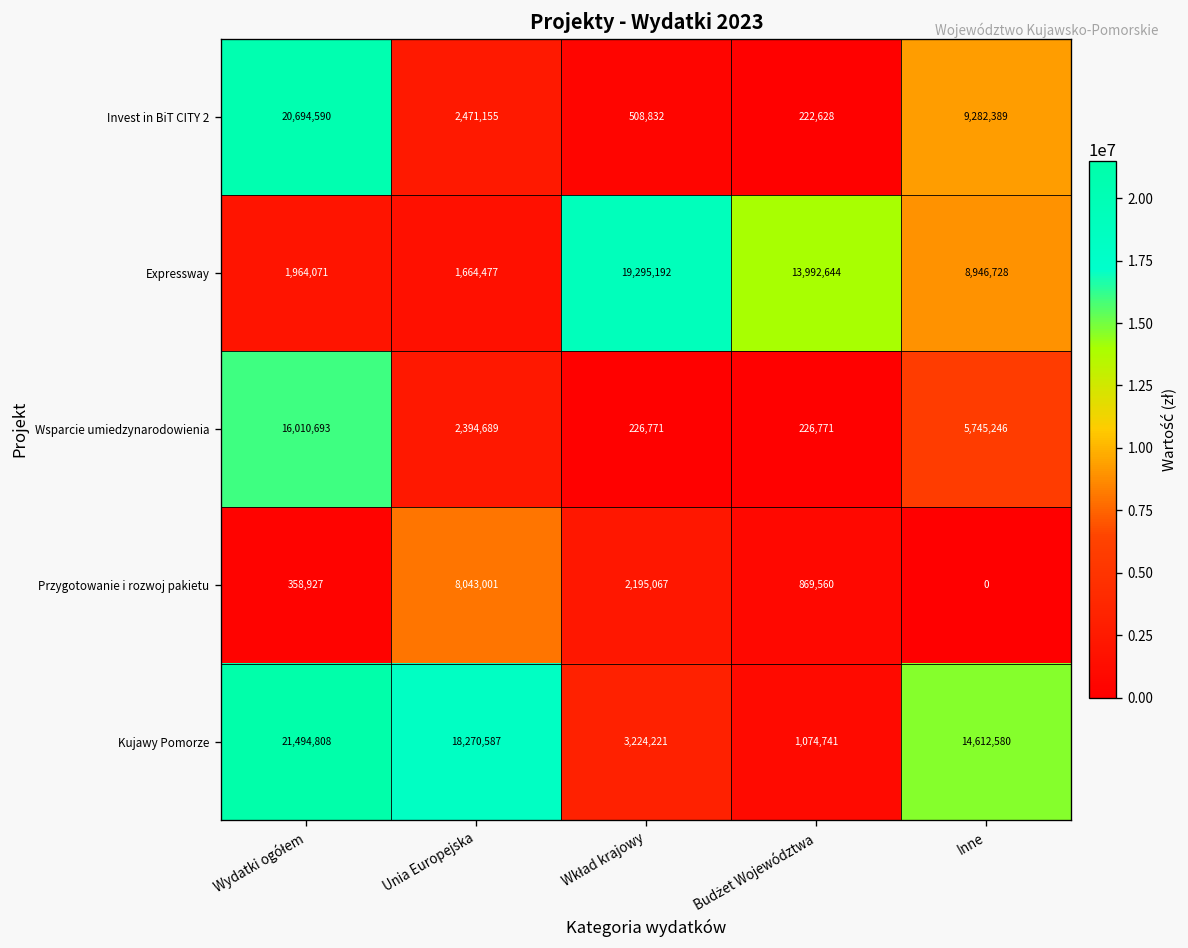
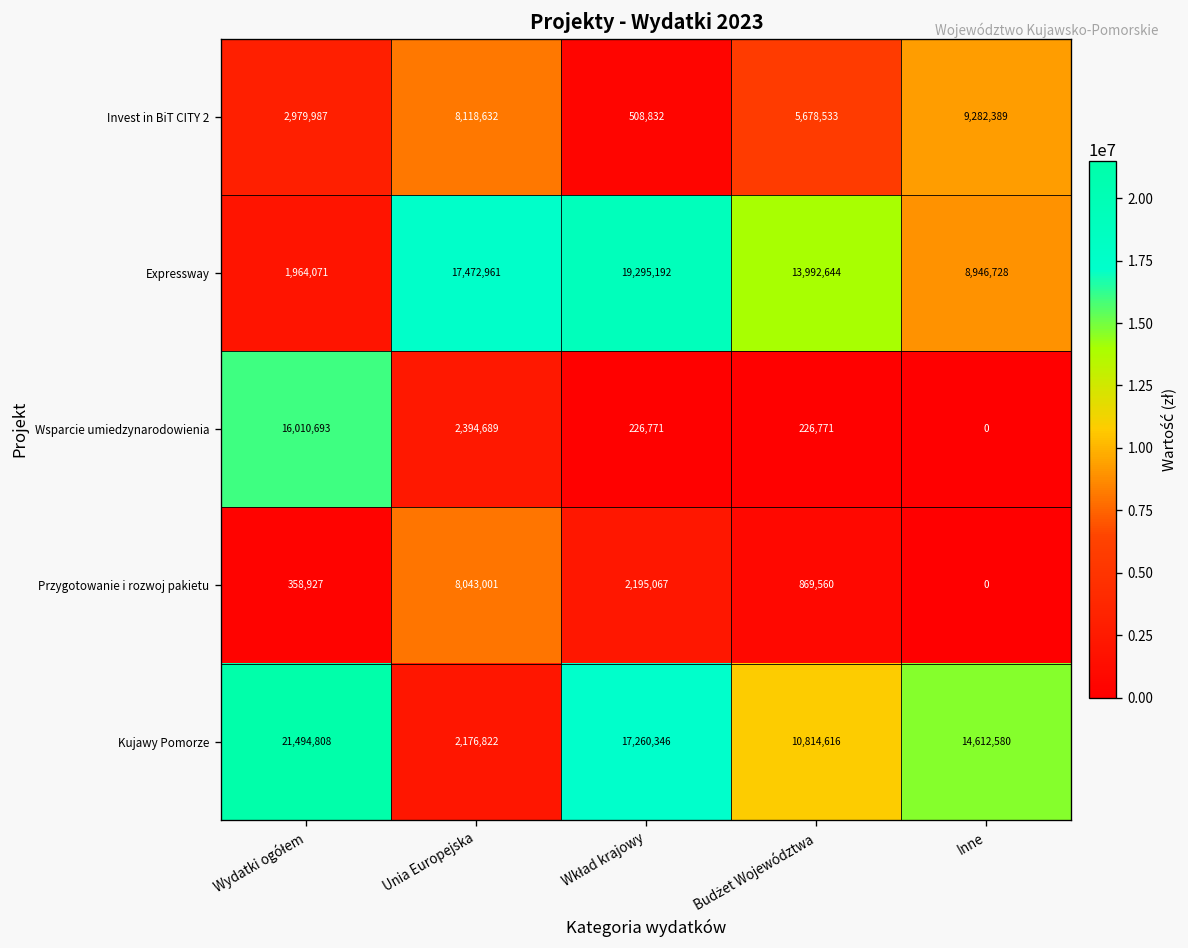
  {
    "Invest in BiT CITY 2": {
-     "Wydatki ogółem": "20,694,590",
-     "Unia Europejska": "2,471,155",
+     "Wydatki ogółem": "2,979,987",
+     "Unia Europejska": "8,118,632",
      "Wkład krajowy": "508,832",
-     "Budżet Województwa": "222,628",
+     "Budżet Województwa": "5,678,533",
      "Inne": "9,282,389"
    },
    "Expressway": {
      "Wydatki ogółem": "1,964,071",
-     "Unia Europejska": "1,664,477",
+     "Unia Europejska": "17,472,961",
      "Wkład krajowy": "19,295,192",
      "Budżet Województwa": "13,992,644",
      "Inne": "8,946,728"
    },
    "Wsparcie umiedzynarodowienia": {
      "Wydatki ogółem": "16,010,693",
      "Unia Europejska": "2,394,689",
      "Wkład krajowy": "226,771",
      "Budżet Województwa": "226,771",
-     "Inne": "5,745,246"
+     "Inne": "0"
    },
    "Przygotowanie i rozwoj pakietu": {
      "Wydatki ogółem": "358,927",
      "Unia Europejska": "8,043,001",
      "Wkład krajowy": "2,195,067",
      "Budżet Województwa": "869,560",
      "Inne": "0"
    },
    "Kujawy Pomorze": {
      "Wydatki ogółem": "21,494,808",
-     "Unia Europejska": "18,270,587",
-     "Wkład krajowy": "3,224,221",
-     "Budżet Województwa": "1,074,741",
+     "Unia Europejska": "2,176,822",
+     "Wkład krajowy": "17,260,346",
+     "Budżet Województwa": "10,814,616",
      "Inne": "14,612,580"
    }
  }
